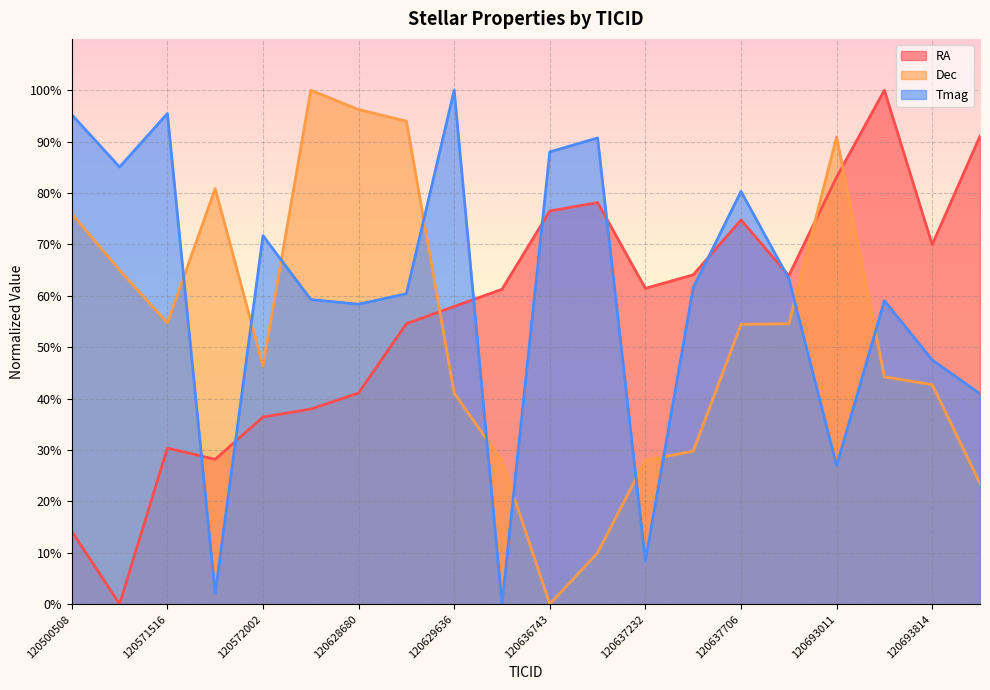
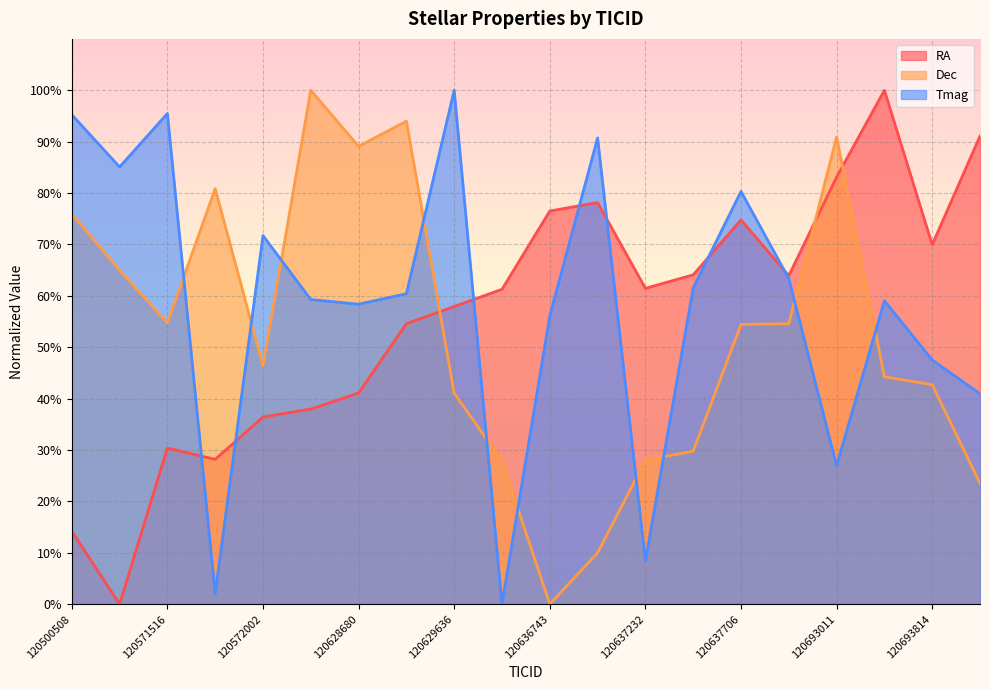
  {
    "RA": {
      "120500508": "14%",
      "120571516": "30%",
      "120572002": "36%",
      "120628680": "41%",
      "120629636": "58%",
      "120636743": "77%",
      "120637232": "61%",
      "120637706": "75%",
      "120693011": "83%",
      "120693814": "70%"
    },
    "Dec": {
      "120500508": "76%",
      "120571516": "55%",
      "120572002": "46%",
-     "120628680": "96%",
+     "120628680": "89%",
      "120629636": "41%",
      "120636743": "0%",
      "120637232": "28%",
      "120637706": "54%",
      "120693011": "91%",
      "120693814": "43%"
    },
    "Tmag": {
      "120500508": "95%",
      "120571516": "95%",
      "120572002": "72%",
      "120628680": "58%",
      "120629636": "100%",
-     "120636743": "88%",
+     "120636743": "56%",
      "120637232": "8%",
      "120637706": "80%",
      "120693011": "27%",
      "120693814": "48%"
    }
  }
